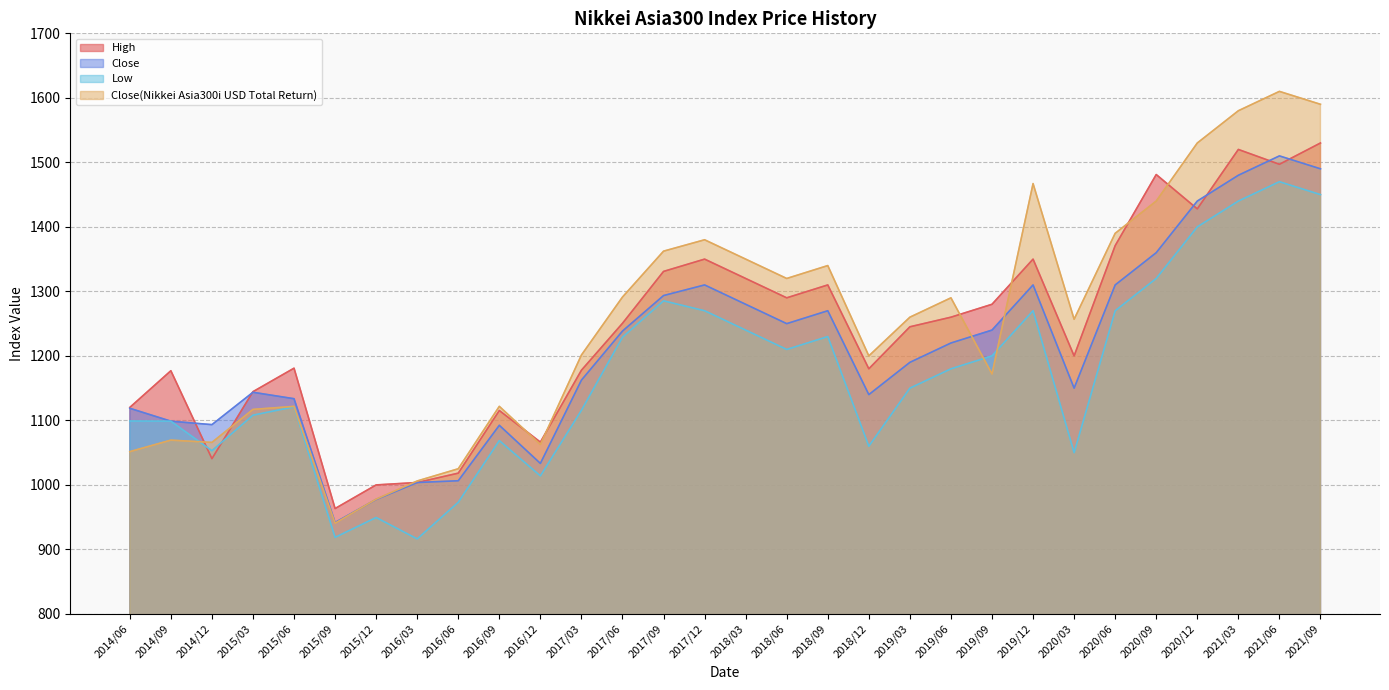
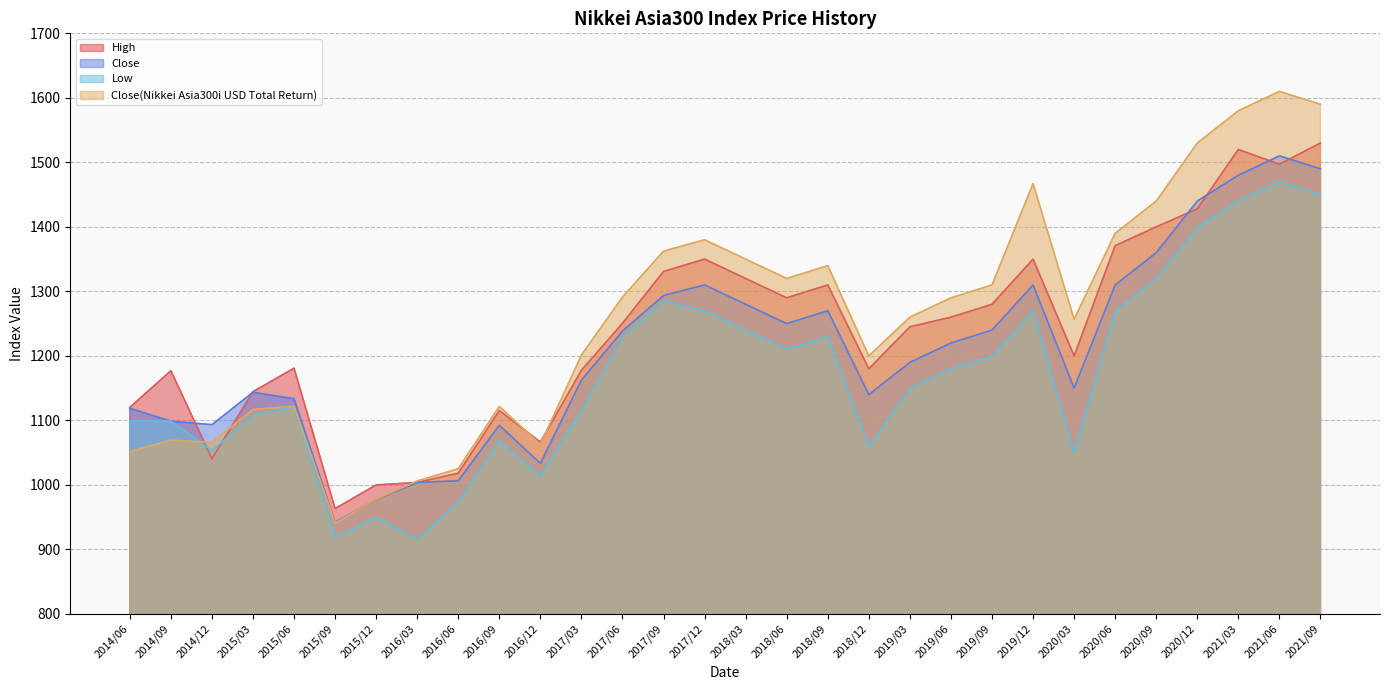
  {
    "High": {
      "2014/09": 1180,
      "2014/12": 1040,
      "2015/06": 1180,
      "2015/09": 960,
      "2015/12": 1000,
      "2016/06": 1020,
      "2016/09": 1120,
      "2017/03": 1180,
      "2017/06": 1250,
      "2017/09": 1330,
      "2017/12": 1350,
      "2018/03": 1320,
      "2018/06": 1290,
      "2018/09": 1310,
      "2018/12": 1180,
      "2019/03": 1250,
      "2019/06": 1260,
      "2019/09": 1280,
      "2019/12": 1350,
      "2020/03": 1200,
      "2020/06": 1370,
-     "2020/09": 1480,
+     "2020/09": 1400,
      "2020/12": 1430,
      "2021/03": 1520,
      "2021/06": 1500,
      "2021/09": 1530
    },
    "Close(Nikkei Asia300i USD Total Return)": {
      "2014/06": 1050,
      "2014/09": 1070,
      "2014/12": 1070,
      "2015/03": 1120,
      "2016/06": 1030,
      "2016/09": 1120,
      "2017/03": 1200,
      "2017/06": 1290,
      "2017/09": 1360,
      "2017/12": 1380,
      "2018/03": 1350,
      "2018/06": 1320,
      "2018/09": 1340,
      "2018/12": 1200,
      "2019/03": 1260,
      "2019/06": 1290,
-     "2019/09": 1170,
+     "2019/09": 1310,
      "2019/12": 1470,
      "2020/03": 1260,
      "2020/06": 1390,
      "2020/09": 1440,
      "2020/12": 1530,
      "2021/03": 1580,
      "2021/06": 1610,
      "2021/09": 1590
    }
  }
